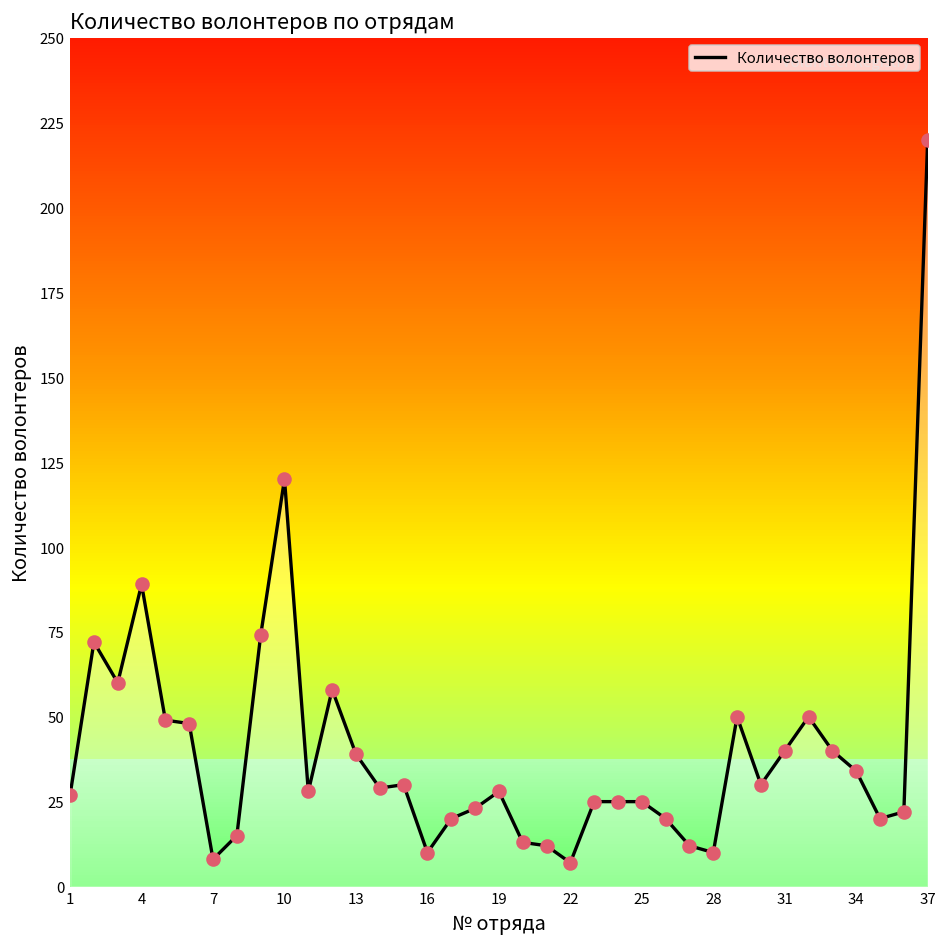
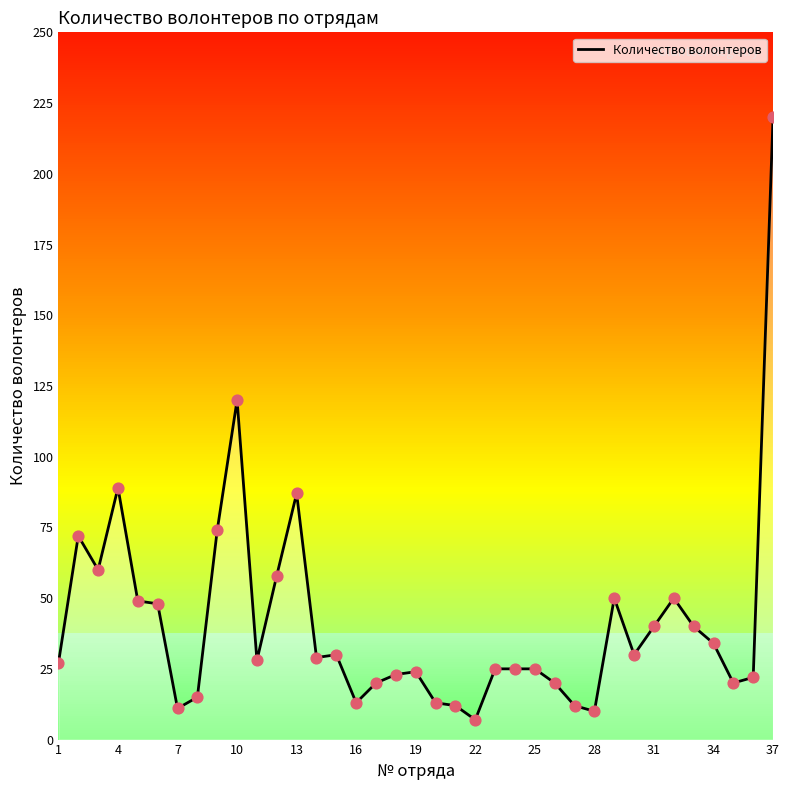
  {
    "1": 27,
    "4": 89,
-   "7": 8,
+   "7": 11,
    "10": 120,
-   "13": 39,
-   "16": 10,
-   "19": 28,
+   "13": 87,
+   "16": 13,
+   "19": 24,
    "22": 7,
    "25": 25,
    "28": 10,
    "31": 40,
    "34": 34,
    "37": 220
  }
